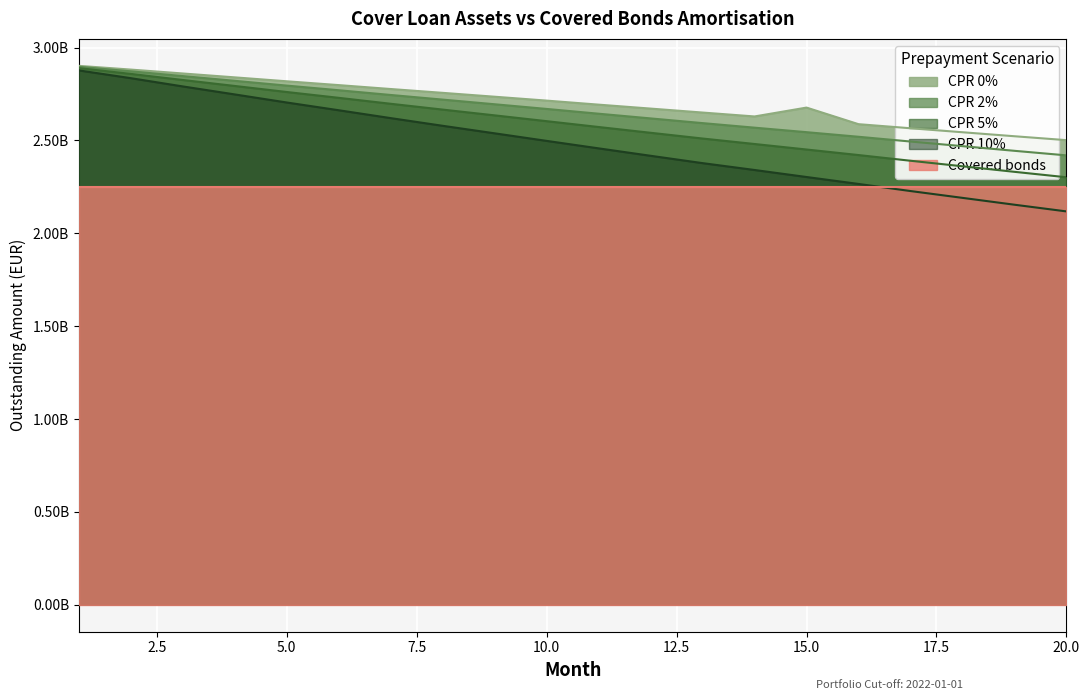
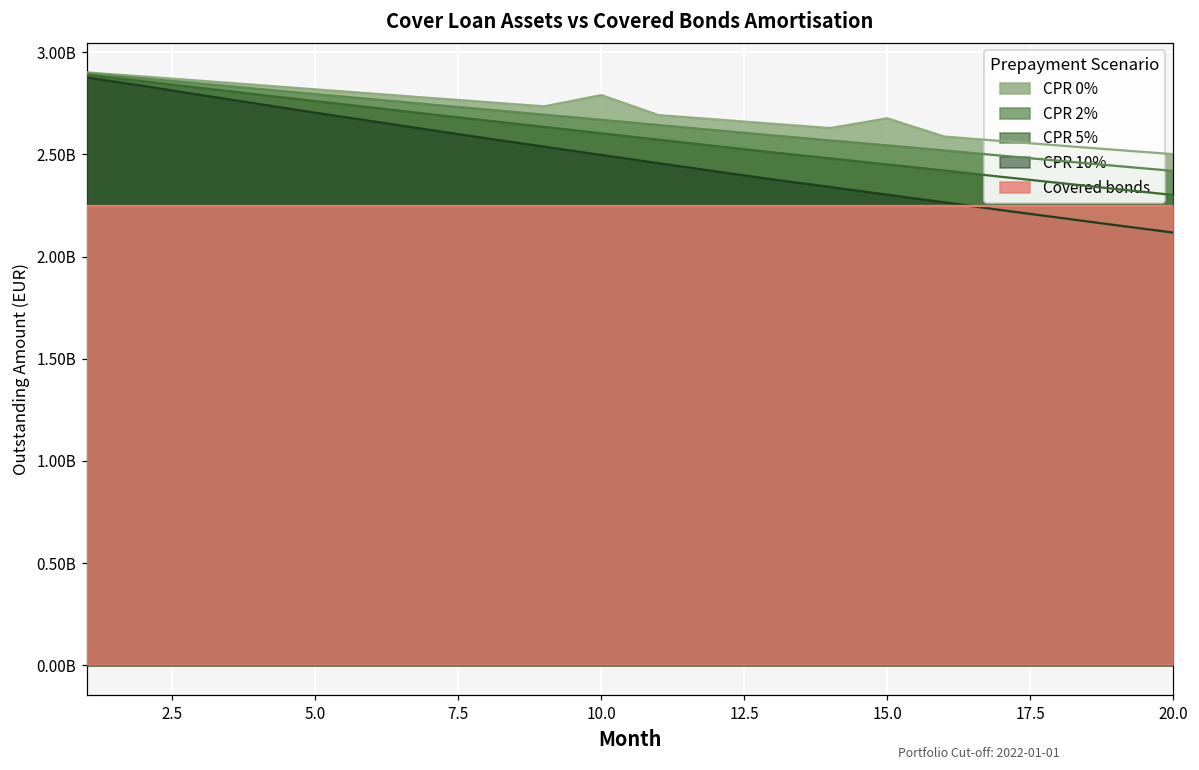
  {
    "CPR 0%": {
      "5.0": 2820000000,
-     "10.0": 2710000000,
+     "10.0": 2790000000,
      "15.0": 2680000000,
      "20.0": 2500000000
    },
    "Covered bonds": {
      "5.0": 2250000000,
      "10.0": 2250000000,
      "15.0": 2250000000,
      "20.0": 2250000000
    }
  }
